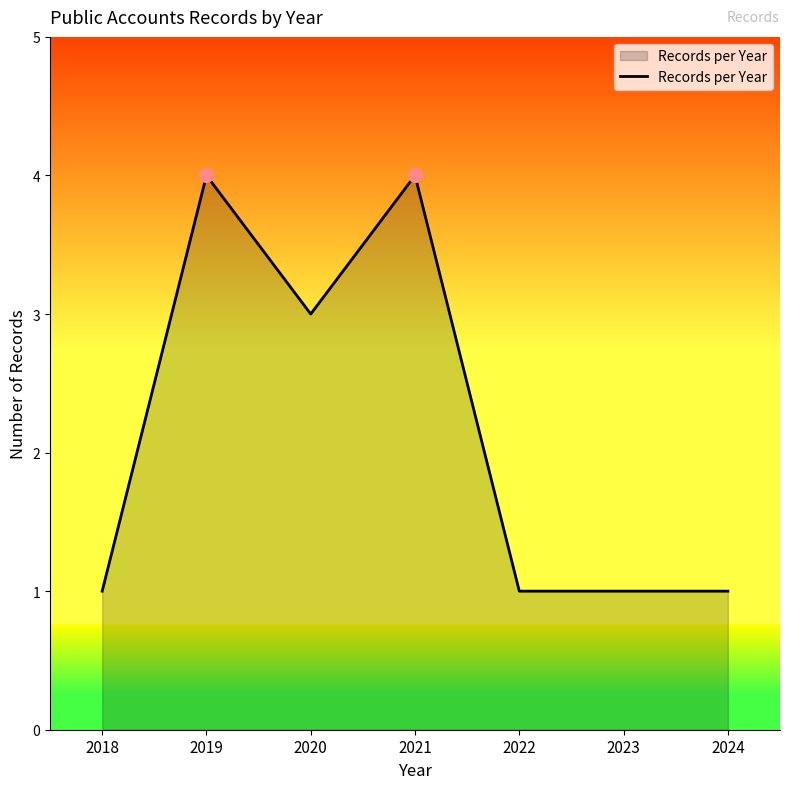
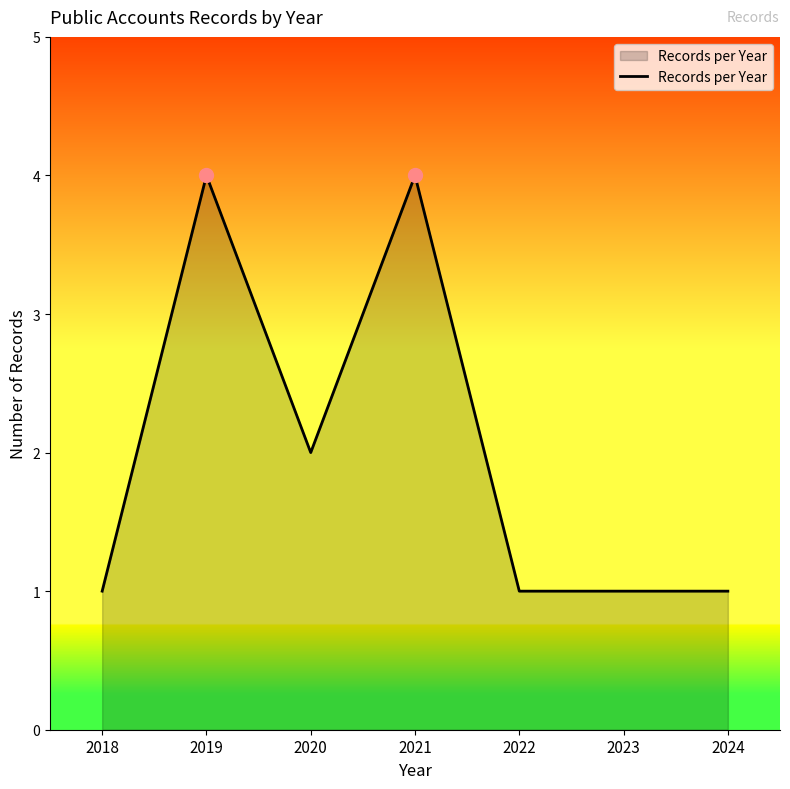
  {
    "Records per Year": {
      "2018": 1,
-     "2020": 3,
+     "2020": 2,
      "2022": 1,
      "2023": 1,
      "2024": 1
    }
  }
